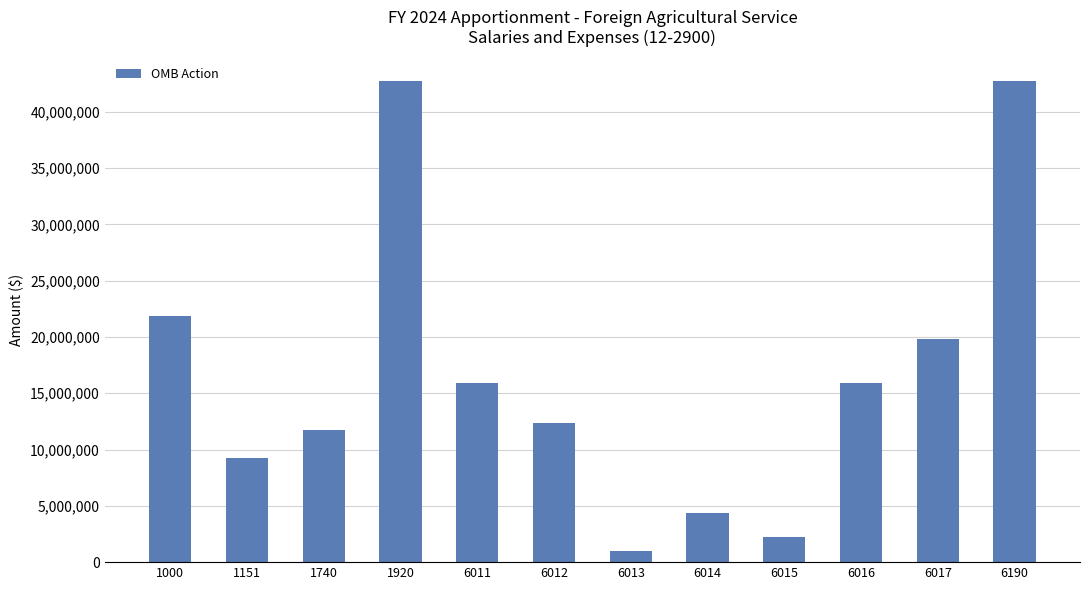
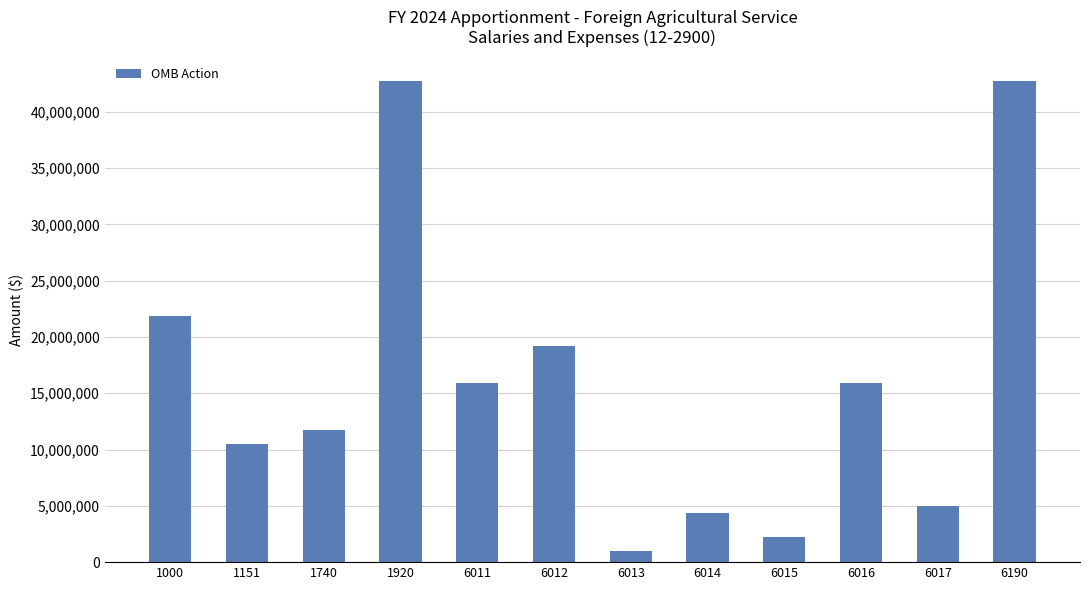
  {
    "1000": "21,800,000",
-   "1151": "9,200,000",
+   "1151": "10,500,000",
    "1740": "11,700,000",
    "1920": "42,800,000",
    "6011": "15,900,000",
-   "6012": "12,300,000",
+   "6012": "19,200,000",
    "6013": "1,000,000",
    "6014": "4,400,000",
    "6015": "2,200,000",
    "6016": "15,900,000",
-   "6017": "19,800,000",
+   "6017": "5,000,000",
    "6190": "42,800,000"
  }
